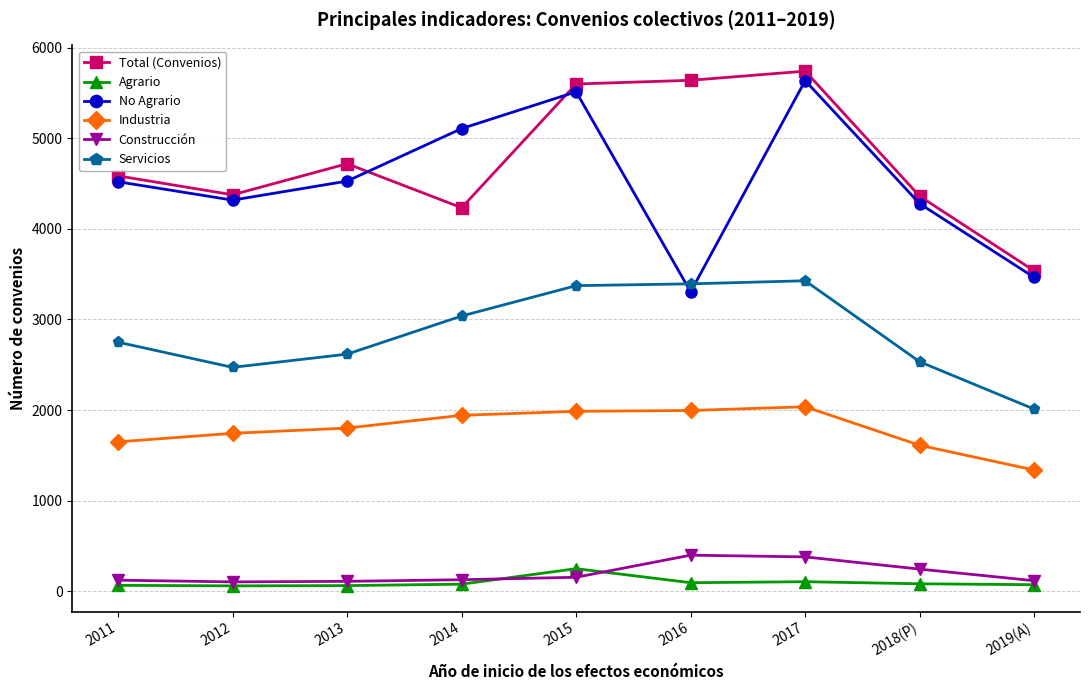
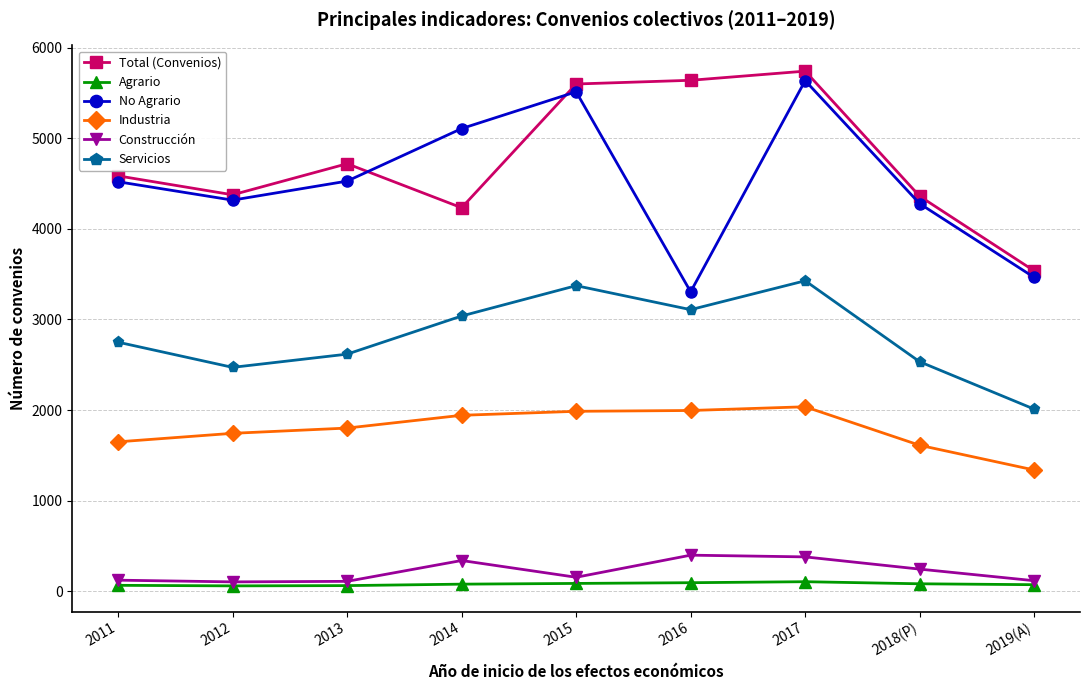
  {
    "Total (Convenios)": {
      "2011": 4600,
      "2012": 4400,
      "2013": 4700,
      "2014": 4200,
      "2015": 5600,
      "2016": 5600,
      "2017": 5700,
      "2018(P)": 4400,
      "2019(A)": 3500
    },
    "Agrario": {
      "2011": 100,
      "2012": 100,
      "2013": 100,
      "2014": 100,
-     "2015": 200,
+     "2015": 100,
      "2016": 100,
      "2017": 100,
      "2018(P)": 100,
      "2019(A)": 100
    },
    "No Agrario": {
      "2011": 4500,
      "2012": 4300,
      "2013": 4500,
      "2014": 5100,
      "2015": 5500,
      "2016": 3300,
      "2017": 5600,
      "2018(P)": 4300,
      "2019(A)": 3500
    },
    "Industria": {
      "2011": 1600,
      "2012": 1700,
      "2013": 1800,
      "2014": 1900,
      "2015": 2000,
      "2016": 2000,
      "2017": 2000,
      "2018(P)": 1600,
      "2019(A)": 1300
    },
    "Construcción": {
      "2011": 100,
      "2012": 100,
      "2013": 100,
-     "2014": 100,
+     "2014": 300,
      "2015": 200,
      "2016": 400,
      "2017": 400,
      "2018(P)": 200,
      "2019(A)": 100
    },
    "Servicios": {
      "2011": 2700,
      "2012": 2500,
      "2013": 2600,
      "2014": 3000,
      "2015": 3400,
-     "2016": 3400,
+     "2016": 3100,
      "2017": 3400,
      "2018(P)": 2500,
      "2019(A)": 2000
    }
  }
